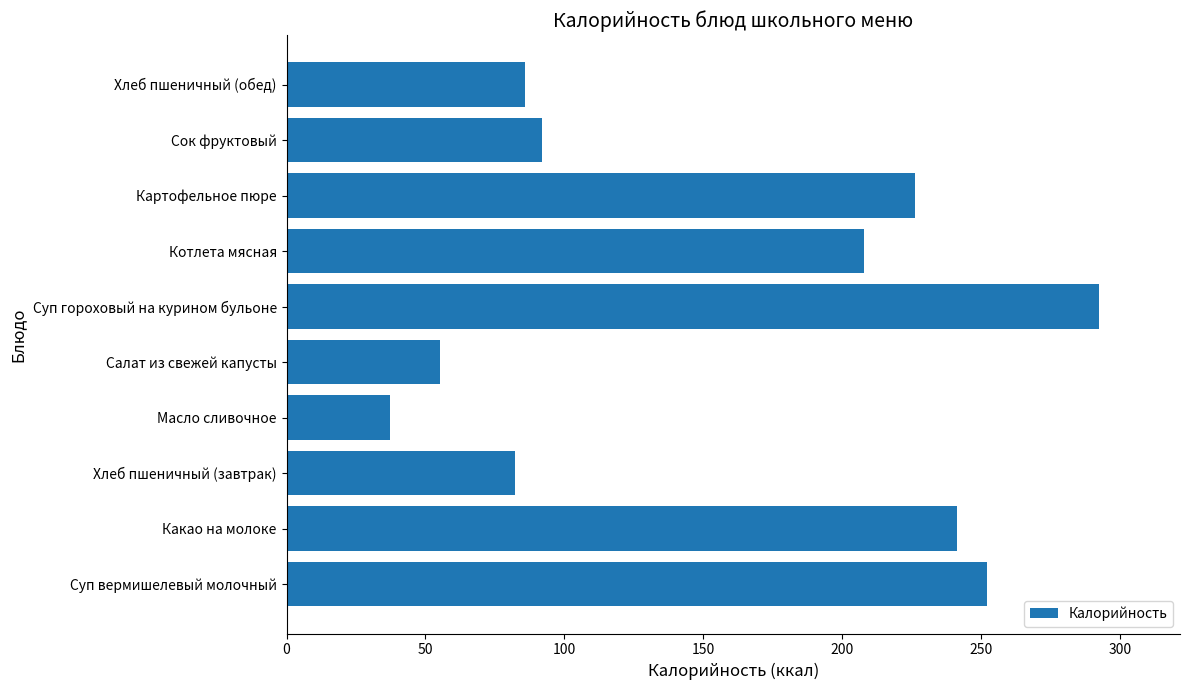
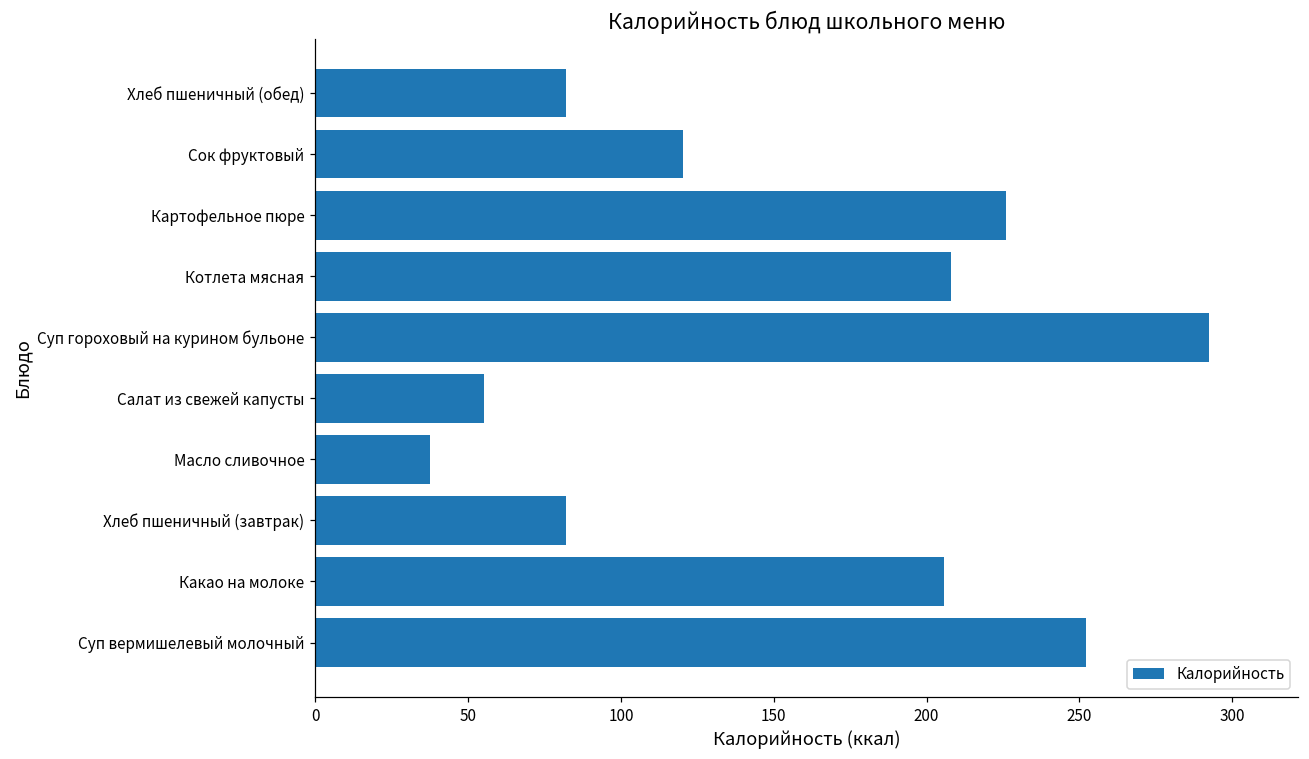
  {
-   "Хлеб пшеничный (обед)": 86,
-   "Сок фруктовый": 92,
+   "Хлеб пшеничный (обед)": 82,
+   "Сок фруктовый": 120,
    "Картофельное пюре": 226,
    "Котлета мясная": 208,
    "Суп гороховый на курином бульоне": 292,
    "Салат из свежей капусты": 55,
    "Масло сливочное": 37,
    "Хлеб пшеничный (завтрак)": 82,
-   "Какао на молоке": 241,
+   "Какао на молоке": 206,
    "Суп вермишелевый молочный": 252
  }
